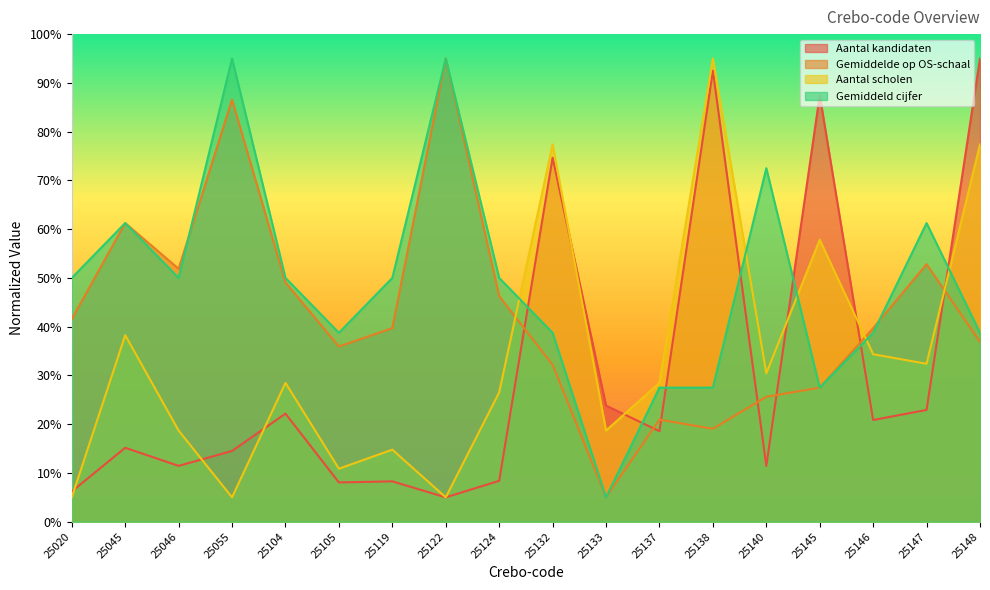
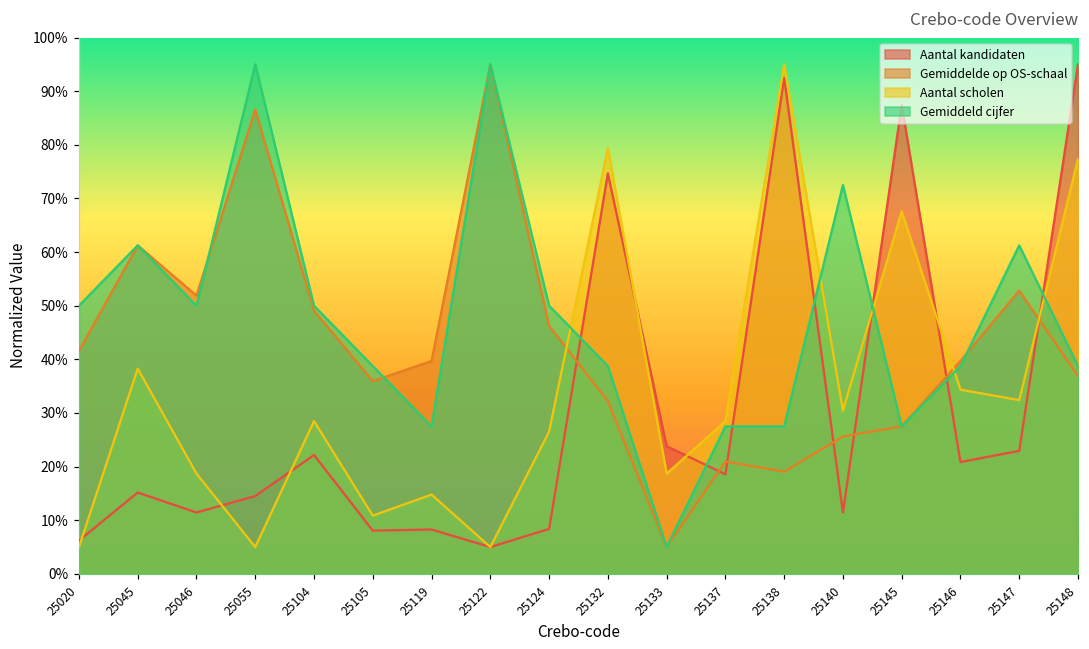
  {
    "Aantal scholen": {
      "25020": "5%",
      "25045": "38%",
      "25046": "19%",
      "25055": "5%",
      "25104": "28%",
      "25105": "11%",
      "25119": "15%",
      "25124": "27%",
-     "25132": "77%",
+     "25132": "79%",
      "25133": "19%",
      "25137": "28%",
      "25138": "95%",
      "25140": "30%",
-     "25145": "58%",
+     "25145": "68%",
      "25146": "34%",
      "25147": "32%",
      "25148": "77%"
    },
    "Gemiddeld cijfer": {
      "25020": "50%",
      "25046": "50%",
      "25055": "95%",
      "25104": "50%",
      "25105": "39%",
-     "25119": "50%",
+     "25119": "28%",
      "25124": "50%",
      "25132": "39%",
      "25137": "28%",
      "25138": "28%",
      "25140": "72%",
      "25146": "39%",
      "25147": "61%",
      "25148": "39%"
    }
  }
